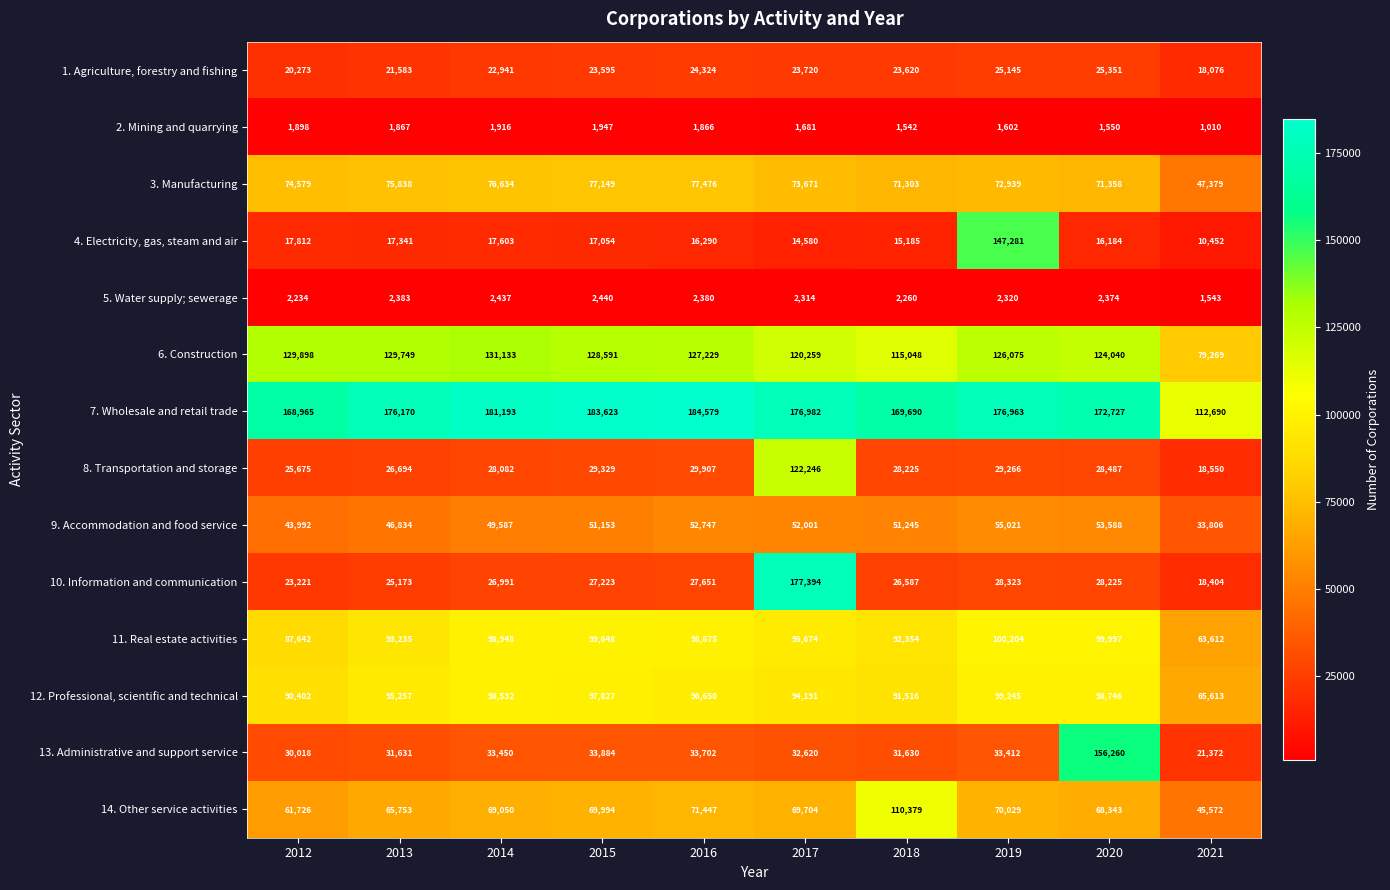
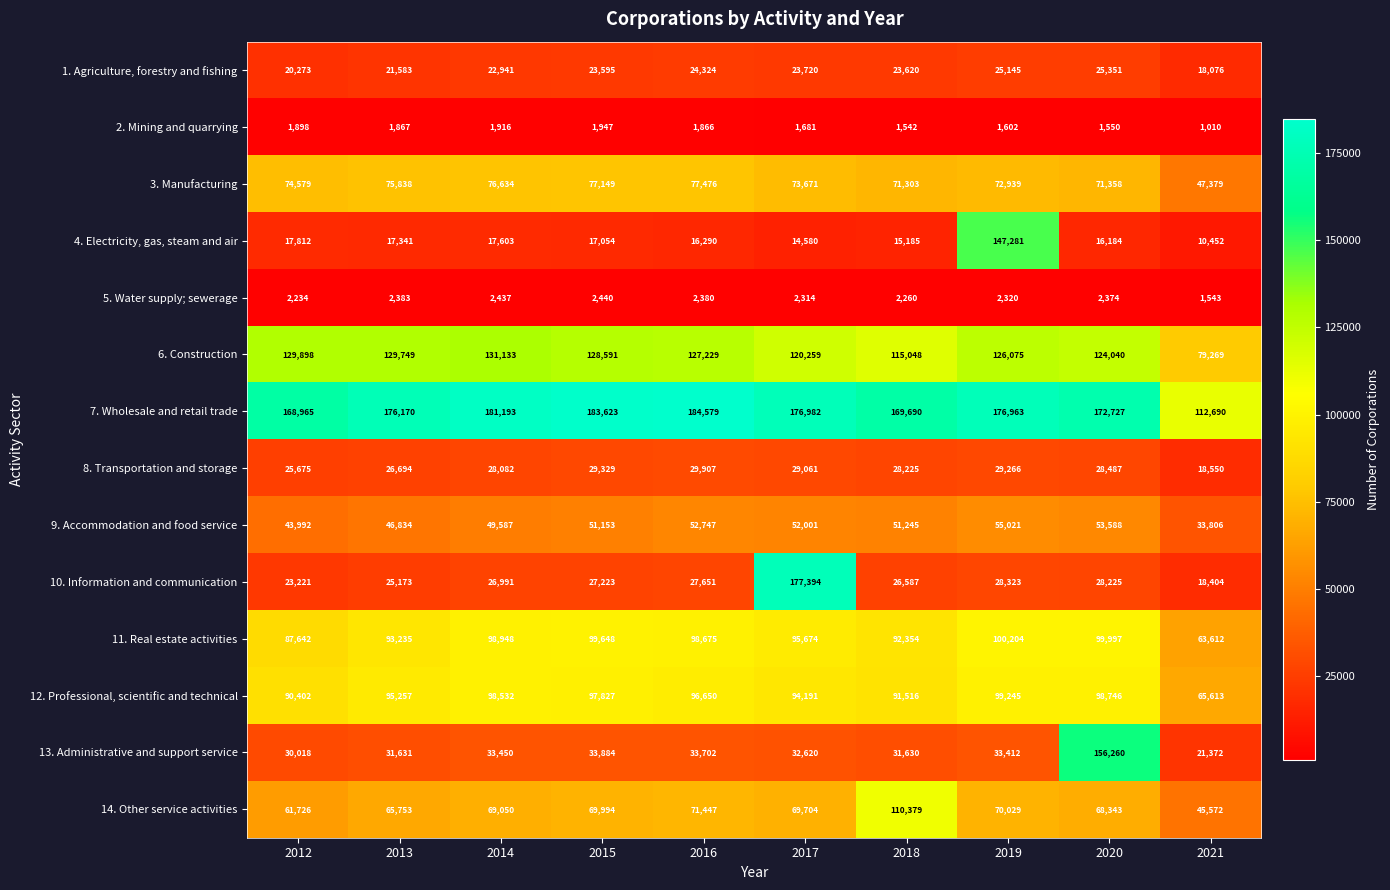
  {
    "1. Agriculture, forestry and fishing": {
      "2012": "20,273",
      "2013": "21,583",
      "2014": "22,941",
      "2015": "23,595",
      "2016": "24,324",
      "2017": "23,720",
      "2018": "23,620",
      "2019": "25,145",
      "2020": "25,351",
      "2021": "18,076"
    },
    "2. Mining and quarrying": {
      "2012": "1,898",
      "2013": "1,867",
      "2014": "1,916",
      "2015": "1,947",
      "2016": "1,866",
      "2017": "1,681",
      "2018": "1,542",
      "2019": "1,602",
      "2020": "1,550",
      "2021": "1,010"
    },
    "3. Manufacturing": {
      "2012": "74,579",
      "2013": "75,838",
      "2014": "76,634",
      "2015": "77,149",
      "2016": "77,476",
      "2017": "73,671",
      "2018": "71,303",
      "2019": "72,939",
      "2020": "71,358",
      "2021": "47,379"
    },
    "4. Electricity, gas, steam and air": {
      "2012": "17,812",
      "2013": "17,341",
      "2014": "17,603",
      "2015": "17,054",
      "2016": "16,290",
      "2017": "14,580",
      "2018": "15,185",
      "2019": "147,281",
      "2020": "16,184",
      "2021": "10,452"
    },
    "5. Water supply; sewerage": {
      "2012": "2,234",
      "2013": "2,383",
      "2014": "2,437",
      "2015": "2,440",
      "2016": "2,380",
      "2017": "2,314",
      "2018": "2,260",
      "2019": "2,320",
      "2020": "2,374",
      "2021": "1,543"
    },
    "6. Construction": {
      "2012": "129,898",
      "2013": "129,749",
      "2014": "131,133",
      "2015": "128,591",
      "2016": "127,229",
      "2017": "120,259",
      "2018": "115,048",
      "2019": "126,075",
      "2020": "124,040",
      "2021": "79,269"
    },
    "7. Wholesale and retail trade": {
      "2012": "168,965",
      "2013": "176,170",
      "2014": "181,193",
      "2015": "183,623",
      "2016": "184,579",
      "2017": "176,982",
      "2018": "169,690",
      "2019": "176,963",
      "2020": "172,727",
      "2021": "112,690"
    },
    "8. Transportation and storage": {
      "2012": "25,675",
      "2013": "26,694",
      "2014": "28,082",
      "2015": "29,329",
      "2016": "29,907",
-     "2017": "122,246",
+     "2017": "29,061",
      "2018": "28,225",
      "2019": "29,266",
      "2020": "28,487",
      "2021": "18,550"
    },
    "9. Accommodation and food service": {
      "2012": "43,992",
      "2013": "46,834",
      "2014": "49,587",
      "2015": "51,153",
      "2016": "52,747",
      "2017": "52,001",
      "2018": "51,245",
      "2019": "55,021",
      "2020": "53,588",
      "2021": "33,806"
    },
    "10. Information and communication": {
      "2012": "23,221",
      "2013": "25,173",
      "2014": "26,991",
      "2015": "27,223",
      "2016": "27,651",
      "2017": "177,394",
      "2018": "26,587",
      "2019": "28,323",
      "2020": "28,225",
      "2021": "18,404"
    },
    "11. Real estate activities": {
      "2012": "87,642",
      "2013": "93,235",
      "2014": "98,948",
      "2015": "99,648",
      "2016": "98,675",
      "2017": "95,674",
      "2018": "92,354",
      "2019": "100,204",
      "2020": "99,997",
      "2021": "63,612"
    },
    "12. Professional, scientific and technical": {
      "2012": "90,402",
      "2013": "95,257",
      "2014": "98,532",
      "2015": "97,827",
      "2016": "96,650",
      "2017": "94,191",
      "2018": "91,516",
      "2019": "99,245",
      "2020": "98,746",
      "2021": "65,613"
    },
    "13. Administrative and support service": {
      "2012": "30,018",
      "2013": "31,631",
      "2014": "33,450",
      "2015": "33,884",
      "2016": "33,702",
      "2017": "32,620",
      "2018": "31,630",
      "2019": "33,412",
      "2020": "156,260",
      "2021": "21,372"
    },
    "14. Other service activities": {
      "2012": "61,726",
      "2013": "65,753",
      "2014": "69,050",
      "2015": "69,994",
      "2016": "71,447",
      "2017": "69,704",
      "2018": "110,379",
      "2019": "70,029",
      "2020": "68,343",
      "2021": "45,572"
    }
  }
